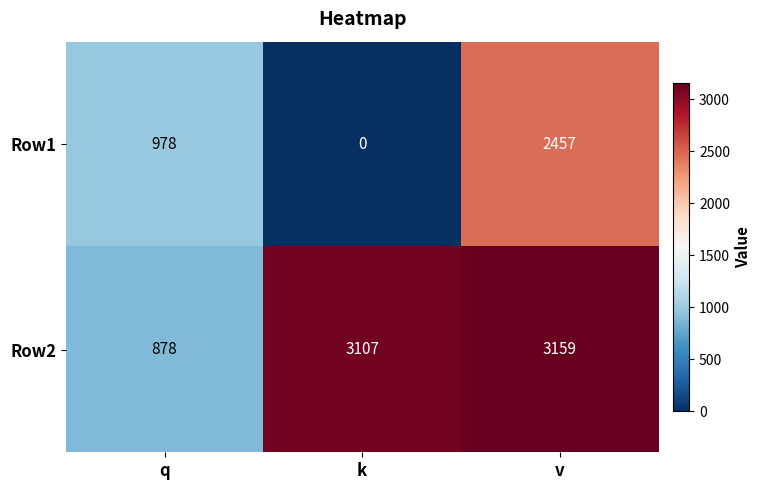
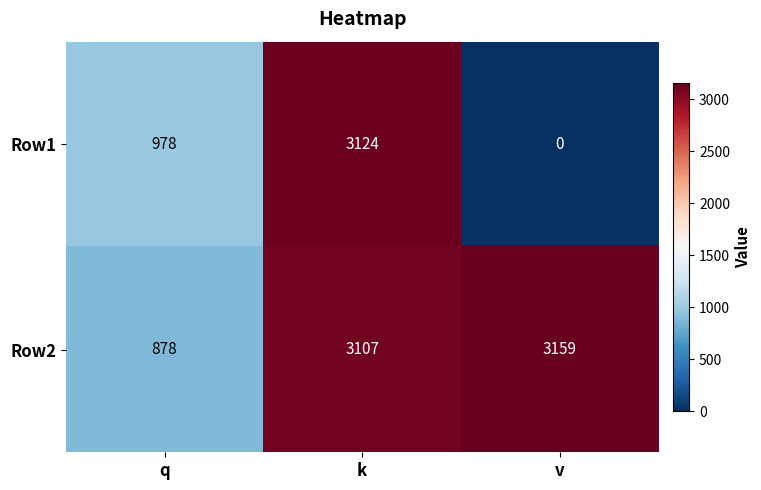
  {
    "Row1": {
      "q": 978,
-     "k": 0,
-     "v": 2457
+     "k": 3124,
+     "v": 0
    },
    "Row2": {
      "q": 878,
      "k": 3107,
      "v": 3159
    }
  }
